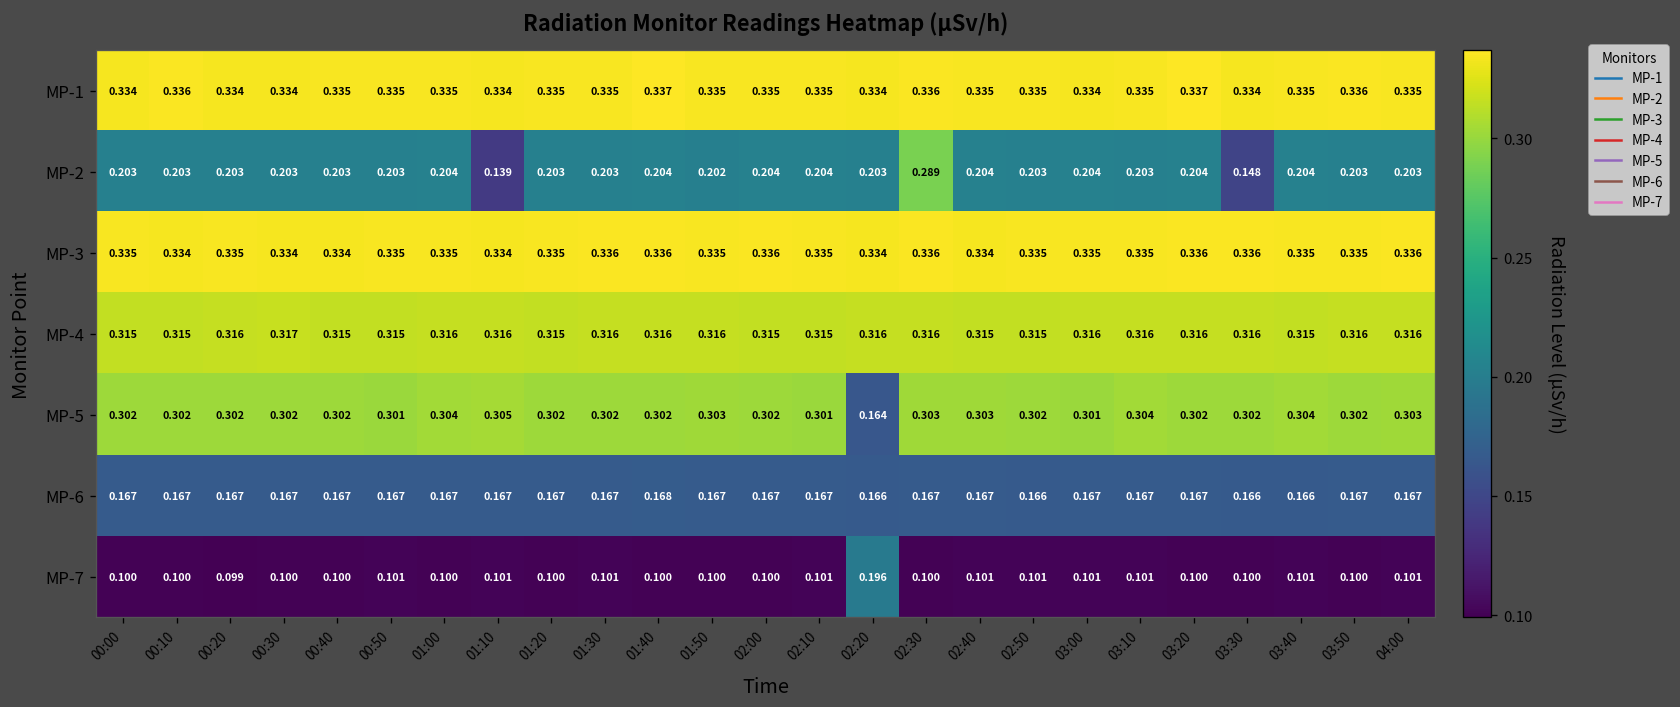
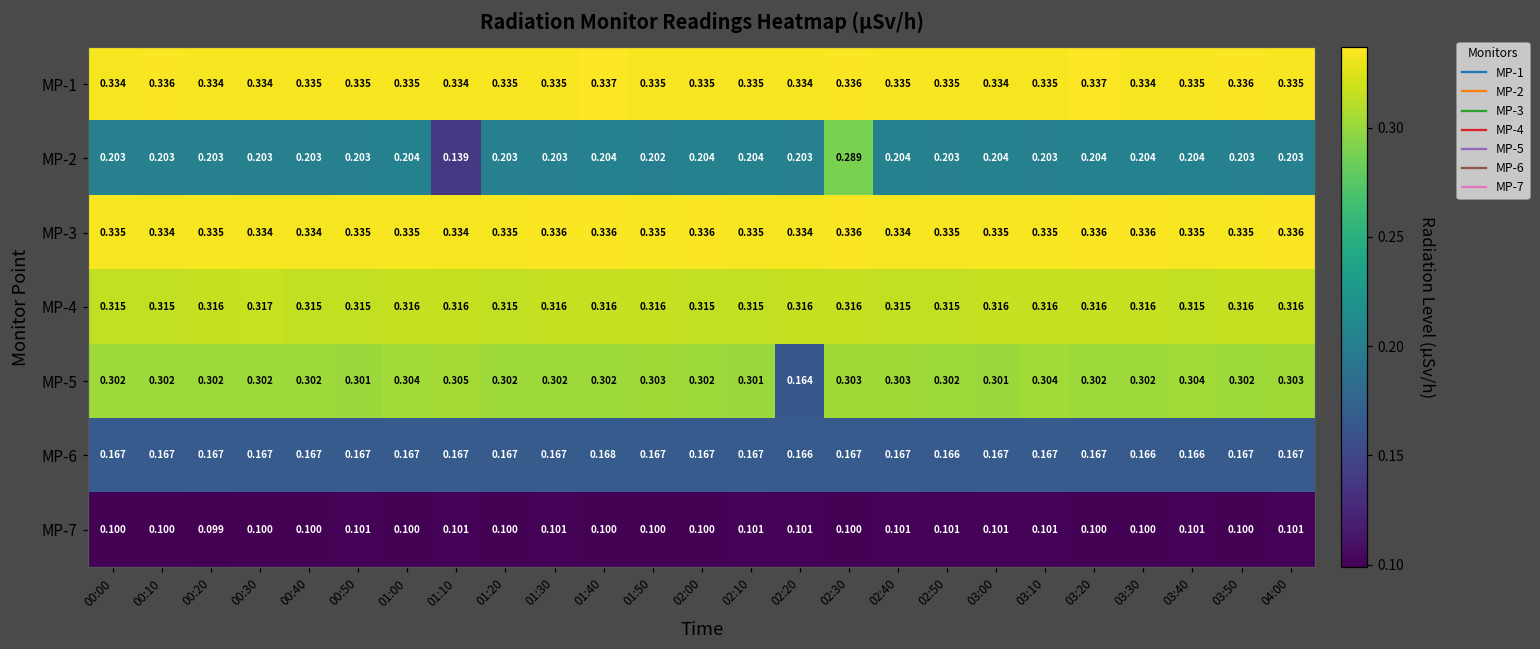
  {
    "MP-1": {
      "00:00": 0.334,
      "00:10": 0.336,
      "00:20": 0.334,
      "00:30": 0.334,
      "00:40": 0.335,
      "00:50": 0.335,
      "01:00": 0.335,
      "01:10": 0.334,
      "01:20": 0.335,
      "01:30": 0.335,
      "01:40": 0.337,
      "01:50": 0.335,
      "02:00": 0.335,
      "02:10": 0.335,
      "02:20": 0.334,
      "02:30": 0.336,
      "02:40": 0.335,
      "02:50": 0.335,
      "03:00": 0.334,
      "03:10": 0.335,
      "03:20": 0.337,
      "03:30": 0.334,
      "03:40": 0.335,
      "03:50": 0.336,
      "04:00": 0.335
    },
    "MP-2": {
      "00:00": 0.203,
      "00:10": 0.203,
      "00:20": 0.203,
      "00:30": 0.203,
      "00:40": 0.203,
      "00:50": 0.203,
      "01:00": 0.204,
      "01:10": 0.139,
      "01:20": 0.203,
      "01:30": 0.203,
      "01:40": 0.204,
      "01:50": 0.202,
      "02:00": 0.204,
      "02:10": 0.204,
      "02:20": 0.203,
      "02:30": 0.289,
      "02:40": 0.204,
      "02:50": 0.203,
      "03:00": 0.204,
      "03:10": 0.203,
      "03:20": 0.204,
-     "03:30": 0.148,
+     "03:30": 0.204,
      "03:40": 0.204,
      "03:50": 0.203,
      "04:00": 0.203
    },
    "MP-3": {
      "00:00": 0.335,
      "00:10": 0.334,
      "00:20": 0.335,
      "00:30": 0.334,
      "00:40": 0.334,
      "00:50": 0.335,
      "01:00": 0.335,
      "01:10": 0.334,
      "01:20": 0.335,
      "01:30": 0.336,
      "01:40": 0.336,
      "01:50": 0.335,
      "02:00": 0.336,
      "02:10": 0.335,
      "02:20": 0.334,
      "02:30": 0.336,
      "02:40": 0.334,
      "02:50": 0.335,
      "03:00": 0.335,
      "03:10": 0.335,
      "03:20": 0.336,
      "03:30": 0.336,
      "03:40": 0.335,
      "03:50": 0.335,
      "04:00": 0.336
    },
    "MP-4": {
      "00:00": 0.315,
      "00:10": 0.315,
      "00:20": 0.316,
      "00:30": 0.317,
      "00:40": 0.315,
      "00:50": 0.315,
      "01:00": 0.316,
      "01:10": 0.316,
      "01:20": 0.315,
      "01:30": 0.316,
      "01:40": 0.316,
      "01:50": 0.316,
      "02:00": 0.315,
      "02:10": 0.315,
      "02:20": 0.316,
      "02:30": 0.316,
      "02:40": 0.315,
      "02:50": 0.315,
      "03:00": 0.316,
      "03:10": 0.316,
      "03:20": 0.316,
      "03:30": 0.316,
      "03:40": 0.315,
      "03:50": 0.316,
      "04:00": 0.316
    },
    "MP-5": {
      "00:00": 0.302,
      "00:10": 0.302,
      "00:20": 0.302,
      "00:30": 0.302,
      "00:40": 0.302,
      "00:50": 0.301,
      "01:00": 0.304,
      "01:10": 0.305,
      "01:20": 0.302,
      "01:30": 0.302,
      "01:40": 0.302,
      "01:50": 0.303,
      "02:00": 0.302,
      "02:10": 0.301,
      "02:20": 0.164,
      "02:30": 0.303,
      "02:40": 0.303,
      "02:50": 0.302,
      "03:00": 0.301,
      "03:10": 0.304,
      "03:20": 0.302,
      "03:30": 0.302,
      "03:40": 0.304,
      "03:50": 0.302,
      "04:00": 0.303
    },
    "MP-6": {
      "00:00": 0.167,
      "00:10": 0.167,
      "00:20": 0.167,
      "00:30": 0.167,
      "00:40": 0.167,
      "00:50": 0.167,
      "01:00": 0.167,
      "01:10": 0.167,
      "01:20": 0.167,
      "01:30": 0.167,
      "01:40": 0.168,
      "01:50": 0.167,
      "02:00": 0.167,
      "02:10": 0.167,
      "02:20": 0.166,
      "02:30": 0.167,
      "02:40": 0.167,
      "02:50": 0.166,
      "03:00": 0.167,
      "03:10": 0.167,
      "03:20": 0.167,
      "03:30": 0.166,
      "03:40": 0.166,
      "03:50": 0.167,
      "04:00": 0.167
    },
    "MP-7": {
      "00:00": 0.100,
      "00:10": 0.100,
      "00:20": 0.099,
      "00:30": 0.100,
      "00:40": 0.100,
      "00:50": 0.101,
      "01:00": 0.100,
      "01:10": 0.101,
      "01:20": 0.100,
      "01:30": 0.101,
      "01:40": 0.100,
      "01:50": 0.100,
      "02:00": 0.100,
      "02:10": 0.101,
-     "02:20": 0.196,
+     "02:20": 0.101,
      "02:30": 0.100,
      "02:40": 0.101,
      "02:50": 0.101,
      "03:00": 0.101,
      "03:10": 0.101,
      "03:20": 0.100,
      "03:30": 0.100,
      "03:40": 0.101,
      "03:50": 0.100,
      "04:00": 0.101
    }
  }
